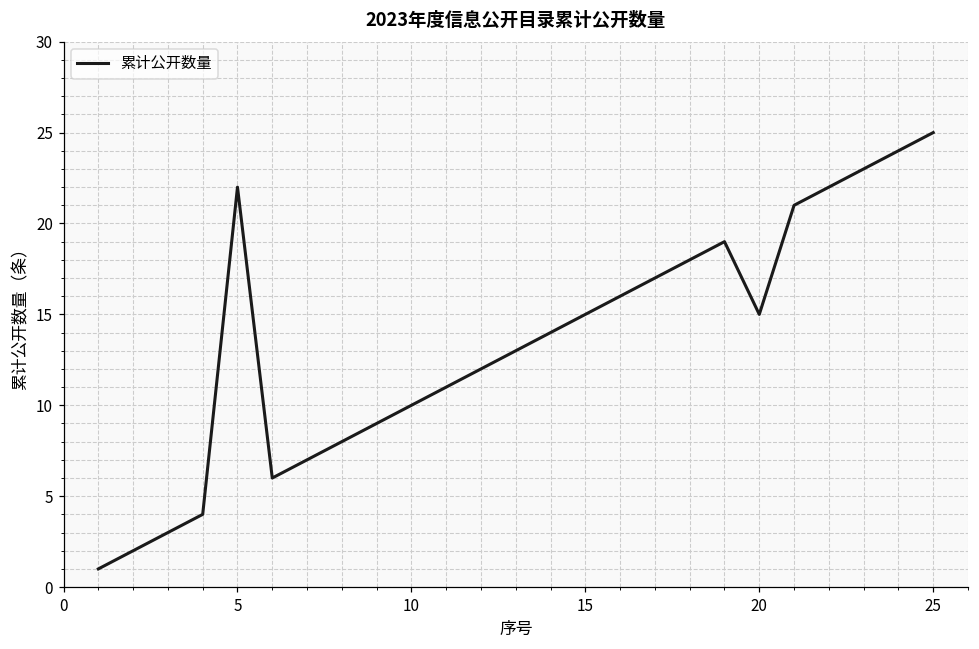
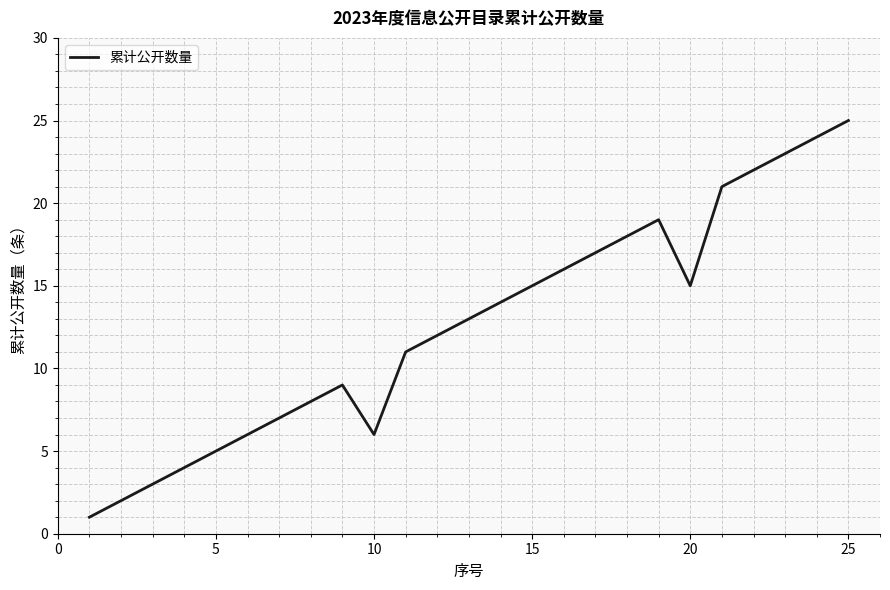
  {
-   "5": 22,
-   "10": 10,
+   "5": 5,
+   "10": 6,
    "15": 15,
    "20": 15,
    "25": 25
  }
